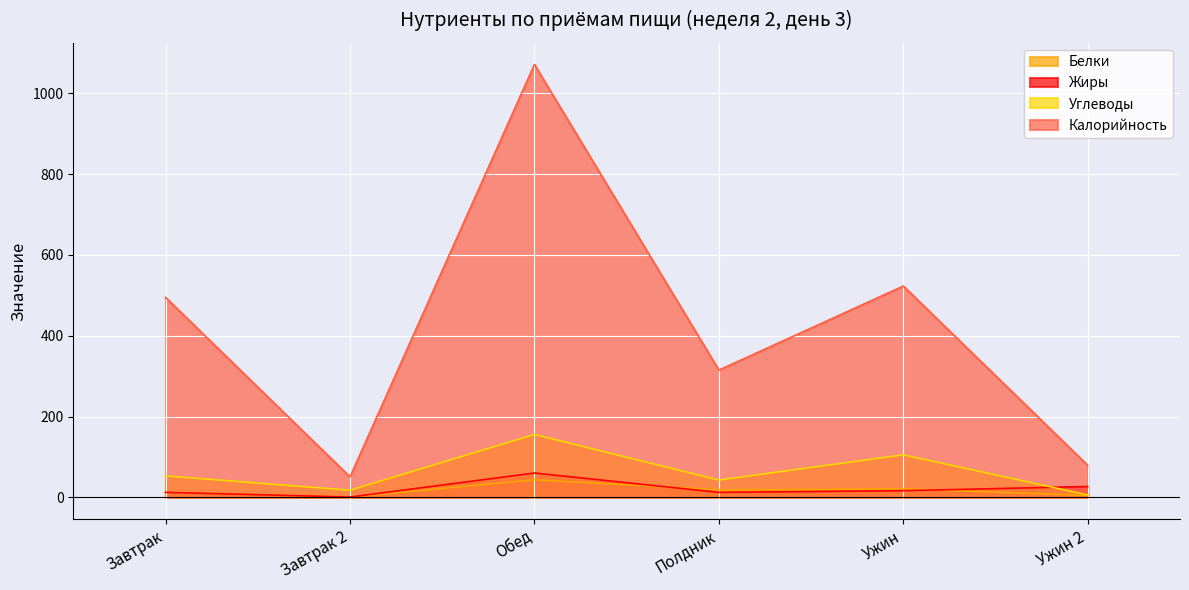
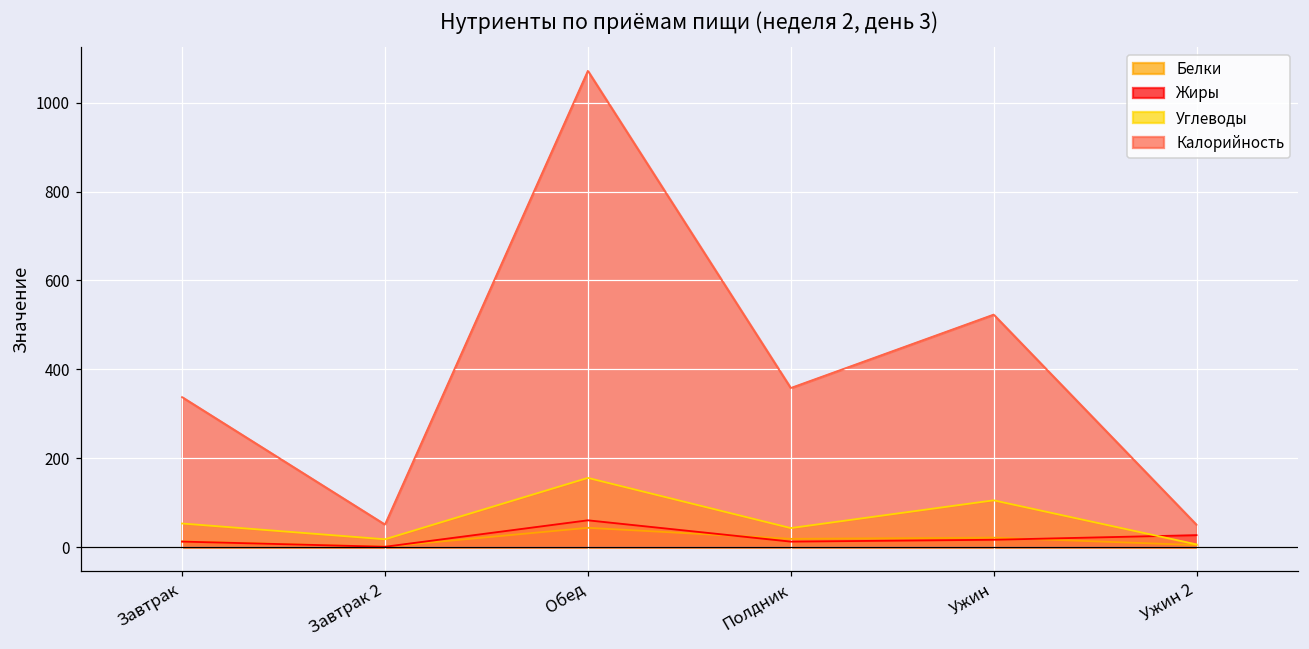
  {
    "Жиры": {
      "Обед": 60,
      "Ужин 2": 30
    },
    "Калорийность": {
-     "Завтрак": 500,
+     "Завтрак": 340,
      "Завтрак 2": 50,
      "Обед": 1070,
-     "Полдник": 320,
+     "Полдник": 360,
      "Ужин": 520,
-     "Ужин 2": 80
+     "Ужин 2": 50
    }
  }
